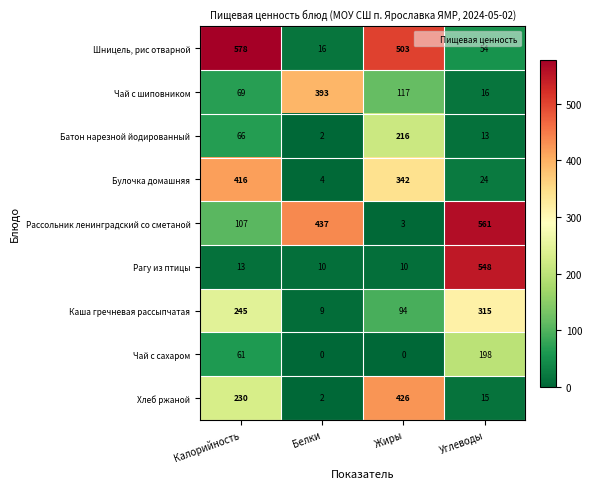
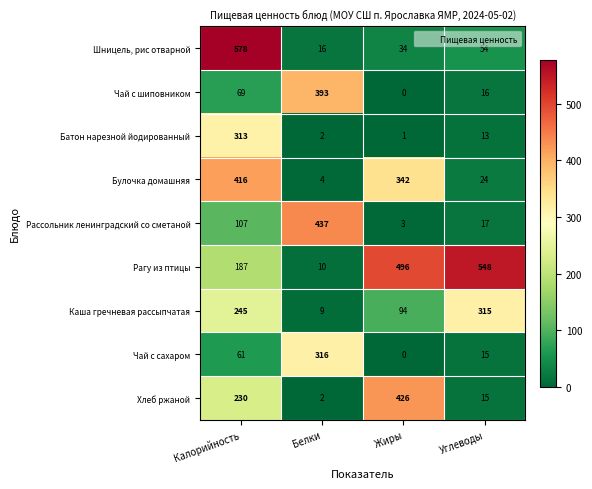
  {
    "Шницель, рис отварной": {
      "Калорийность": 578,
      "Белки": 16,
-     "Жиры": 503
+     "Жиры": 34
    },
    "Чай с шиповником": {
      "Калорийность": 69,
      "Белки": 393,
-     "Жиры": 117,
+     "Жиры": 0,
      "Углеводы": 16
    },
    "Батон нарезной йодированный": {
-     "Калорийность": 66,
+     "Калорийность": 313,
      "Белки": 2,
-     "Жиры": 216,
+     "Жиры": 1,
      "Углеводы": 13
    },
    "Булочка домашняя": {
      "Калорийность": 416,
      "Белки": 4,
      "Жиры": 342,
      "Углеводы": 24
    },
    "Рассольник ленинградский со сметаной": {
      "Калорийность": 107,
      "Белки": 437,
      "Жиры": 3,
-     "Углеводы": 561
+     "Углеводы": 17
    },
    "Рагу из птицы": {
-     "Калорийность": 13,
+     "Калорийность": 187,
      "Белки": 10,
-     "Жиры": 10,
+     "Жиры": 496,
      "Углеводы": 548
    },
    "Каша гречневая рассыпчатая": {
      "Калорийность": 245,
      "Белки": 9,
      "Жиры": 94,
      "Углеводы": 315
    },
    "Чай с сахаром": {
      "Калорийность": 61,
-     "Белки": 0,
+     "Белки": 316,
      "Жиры": 0,
-     "Углеводы": 198
+     "Углеводы": 15
    },
    "Хлеб ржаной": {
      "Калорийность": 230,
      "Белки": 2,
      "Жиры": 426,
      "Углеводы": 15
    }
  }
